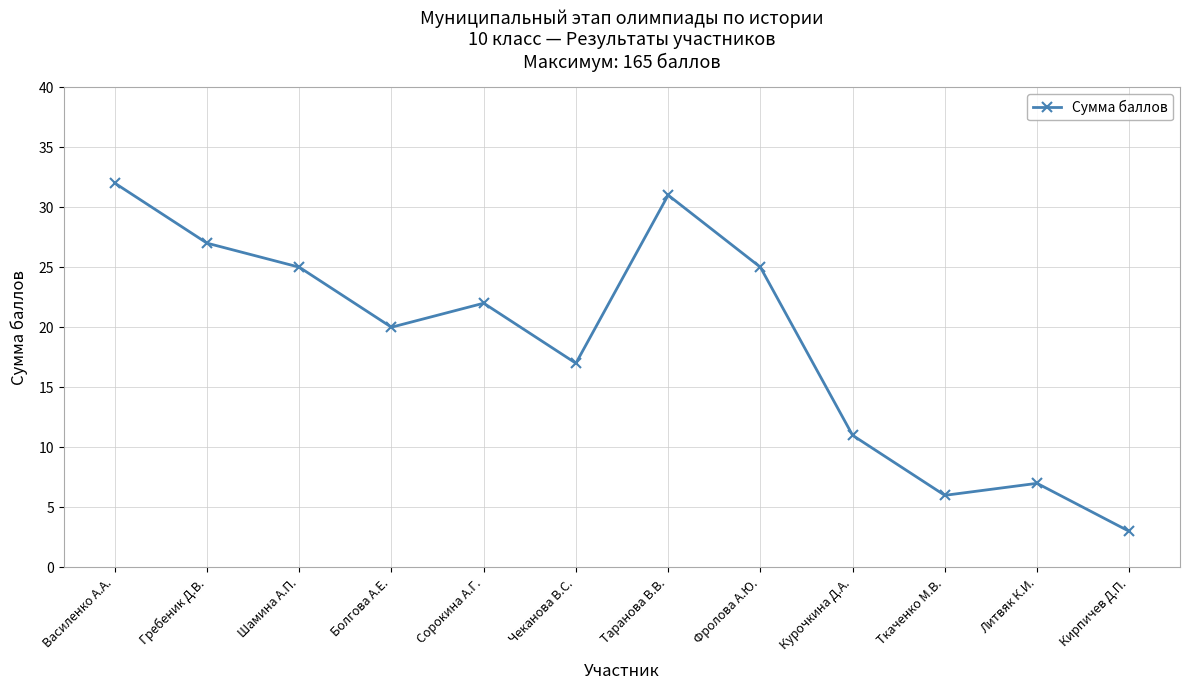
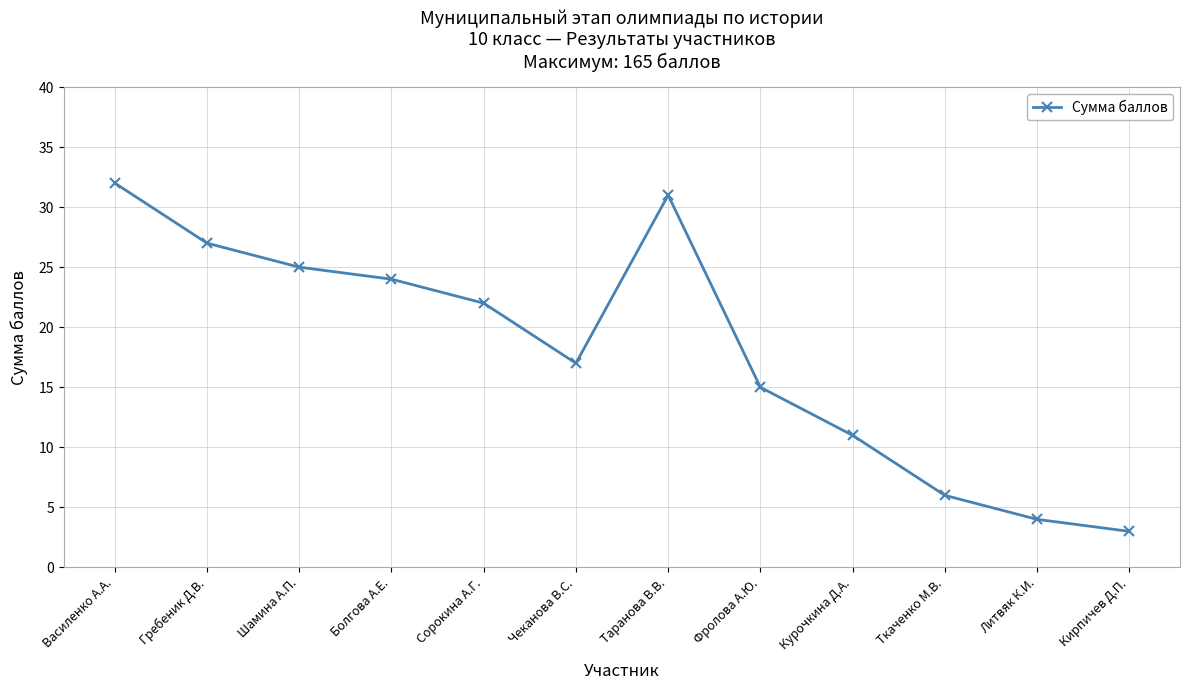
  {
    "Василенко А.А.": 32,
    "Гребеник Д.В.": 27,
    "Шамина А.П.": 25,
-   "Болгова А.Е.": 20,
+   "Болгова А.Е.": 24,
    "Сорокина А.Г.": 22,
    "Чеканова В.С.": 17,
    "Таранова В.В.": 31,
-   "Фролова А.Ю.": 25,
+   "Фролова А.Ю.": 15,
    "Курочкина Д.А.": 11,
    "Ткаченко М.В.": 6,
-   "Литвяк К.И.": 7,
+   "Литвяк К.И.": 4,
    "Кирпичев Д.П.": 3
  }
